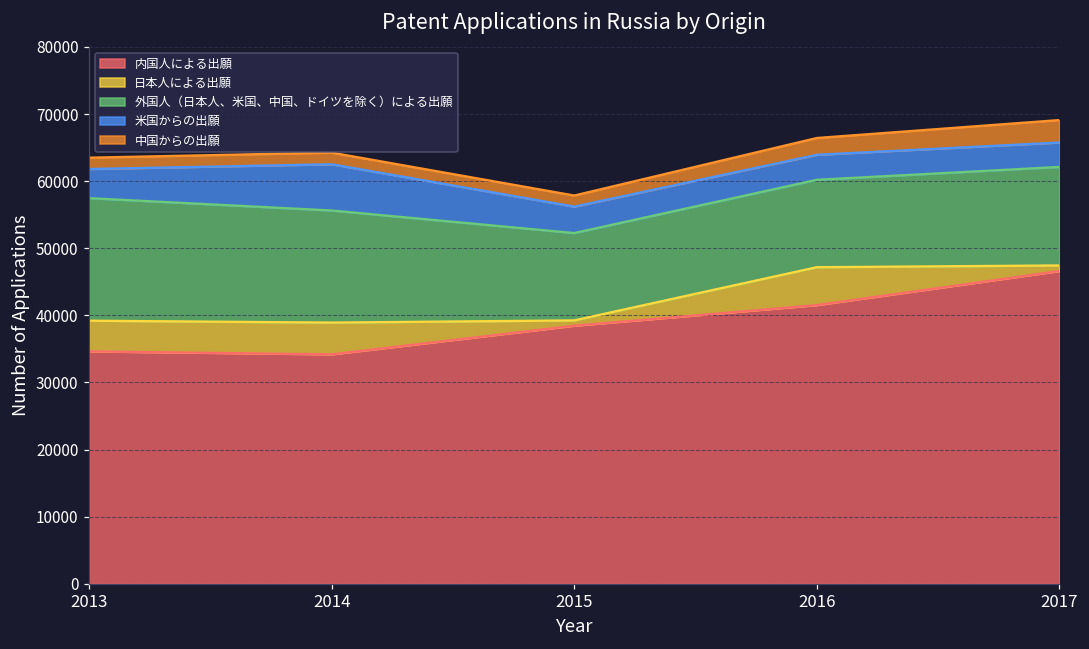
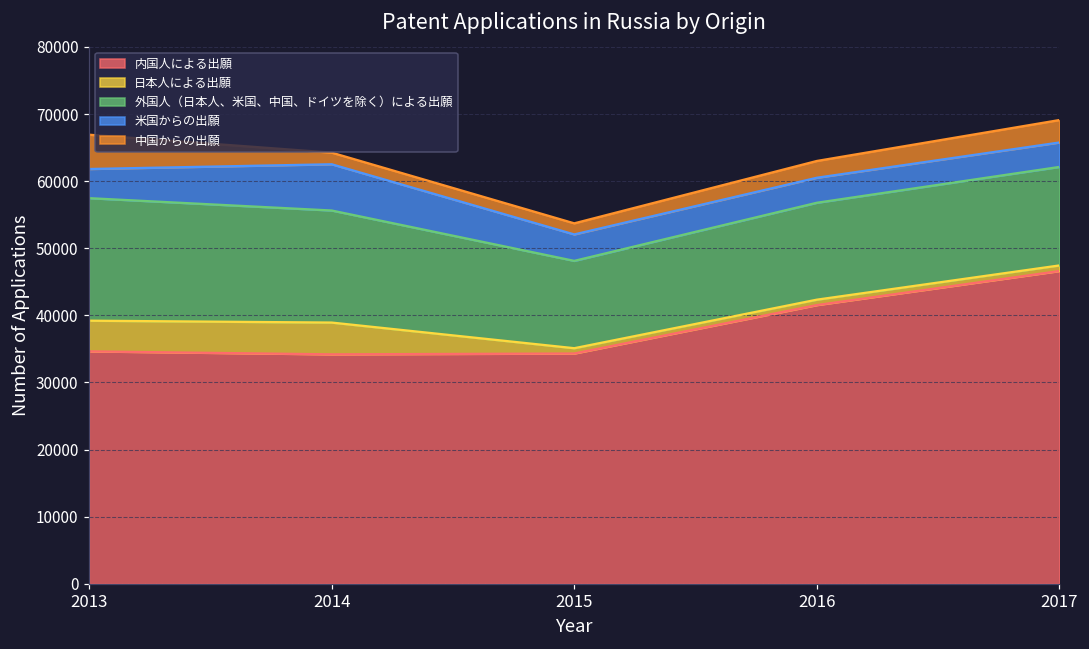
  {
    "内国人による出願": {
      "2013": 35000,
      "2014": 34000,
-     "2015": 38000,
+     "2015": 34000,
      "2016": 42000,
      "2017": 47000
    },
    "日本人による出願": {
      "2013": 5000,
      "2014": 5000,
      "2015": 1000,
-     "2016": 6000,
+     "2016": 1000,
      "2017": 1000
    },
    "外国人（日本人、米国、中国、ドイツを除く）による出願": {
      "2013": 18000,
      "2014": 17000,
      "2015": 13000,
-     "2016": 13000,
+     "2016": 14000,
      "2017": 15000
    },
    "米国からの出願": {
      "2013": 4000,
      "2014": 7000,
      "2015": 4000,
      "2016": 4000,
      "2017": 4000
    },
    "中国からの出願": {
-     "2013": 2000,
+     "2013": 5000,
      "2014": 2000,
      "2015": 2000,
      "2016": 3000,
      "2017": 3000
    }
  }
